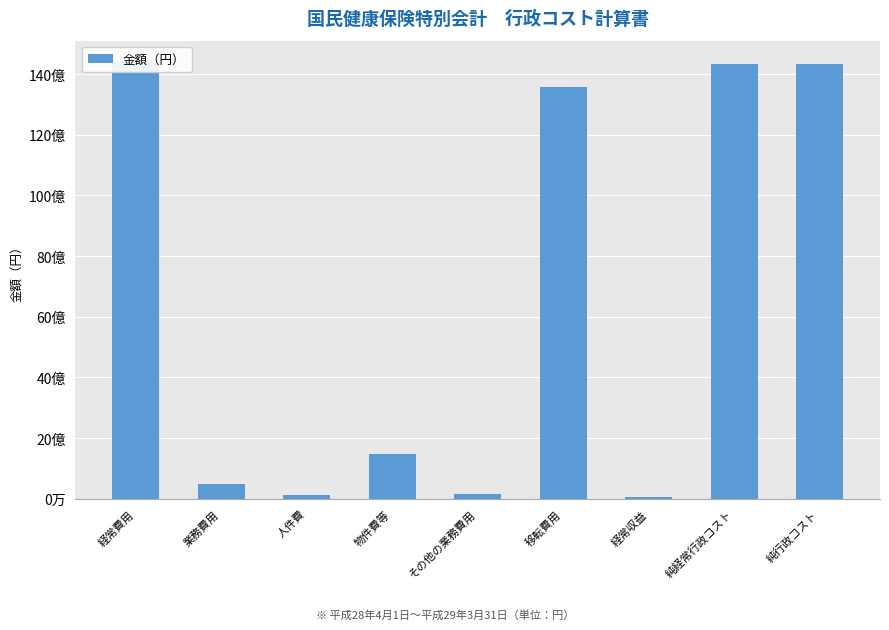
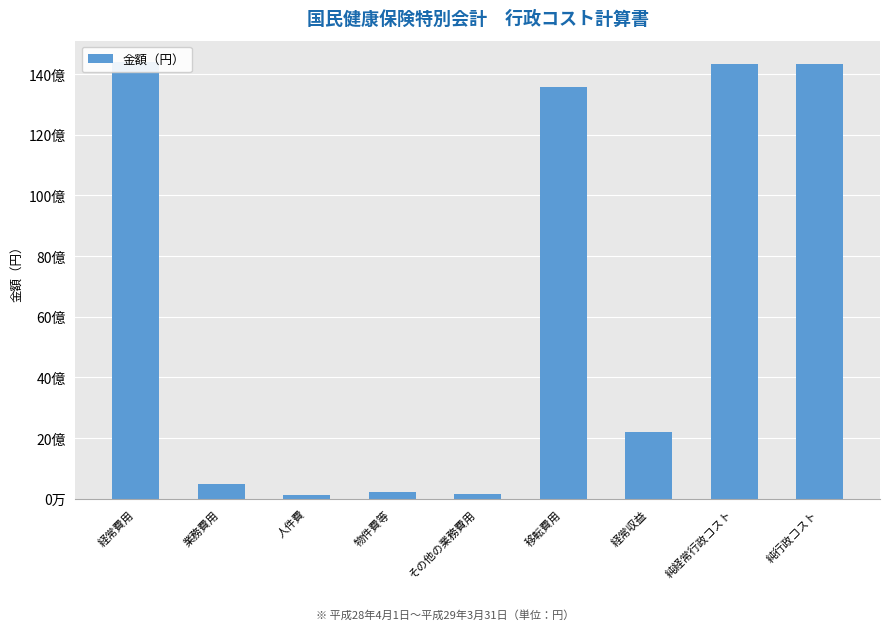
  {
    "業務費用": "5億",
    "人件費": "1億",
-   "物件費等": "15億",
+   "物件費等": "2億",
    "その他の業務費用": "1億",
    "移転費用": "136億",
-   "経常収益": "1億",
+   "経常収益": "22億",
    "純経常行政コスト": "143億",
    "純行政コスト": "143億"
  }
